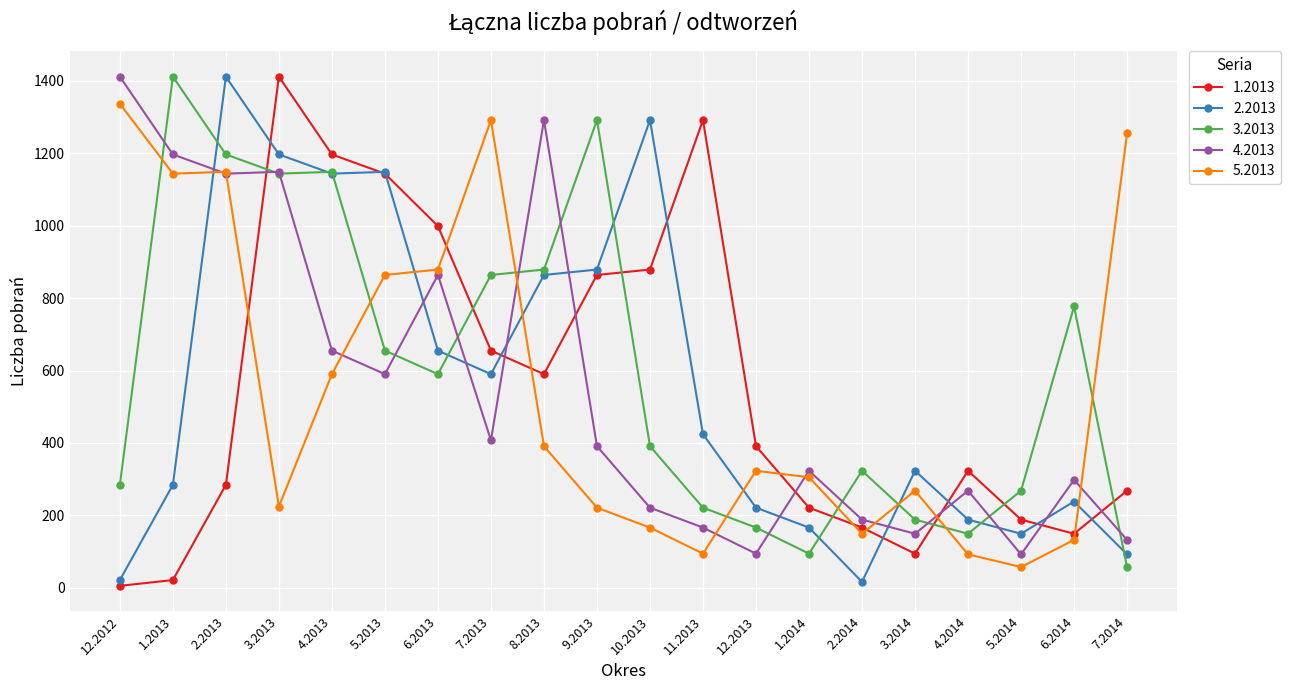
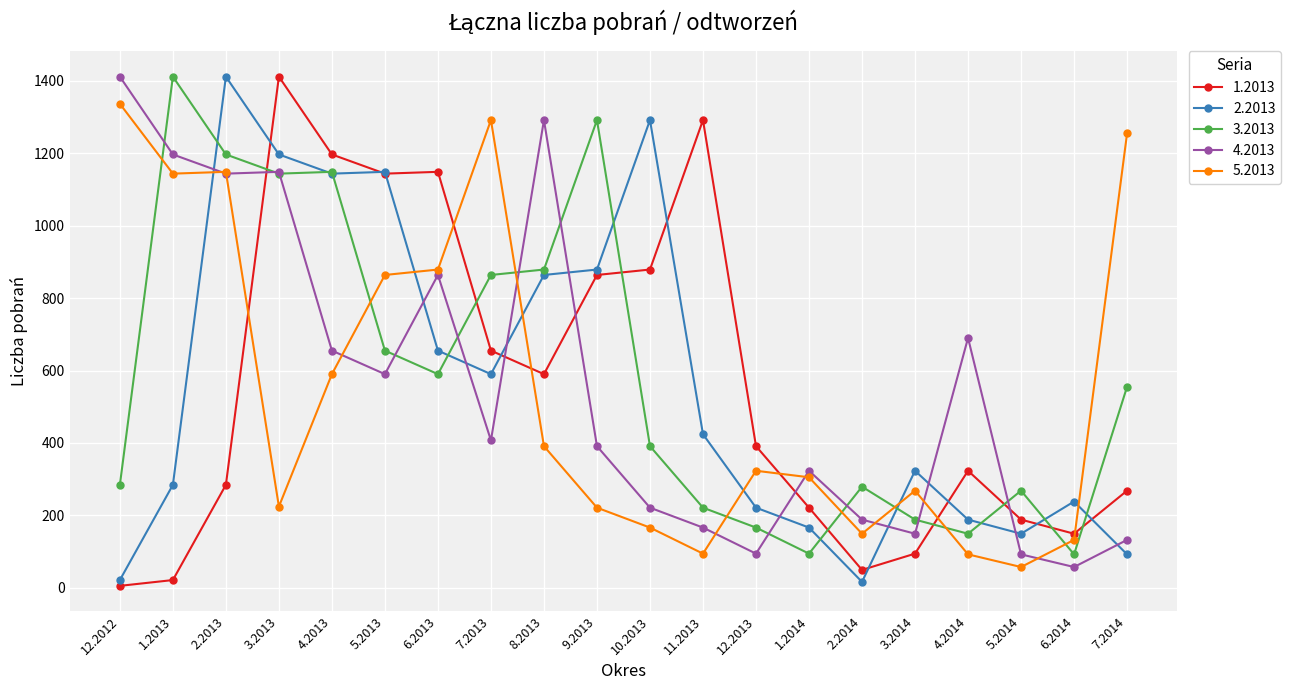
  {
    "1.2013": {
      "12.2012": 10,
      "1.2013": 20,
      "2.2013": 280,
      "3.2013": 1410,
      "4.2013": 1200,
-     "6.2013": 1000,
+     "6.2013": 1150,
      "7.2013": 660,
      "8.2013": 590,
      "9.2013": 860,
      "10.2013": 880,
      "11.2013": 1290,
      "12.2013": 390,
      "1.2014": 220,
-     "2.2014": 170,
+     "2.2014": 50,
      "3.2014": 90,
      "4.2014": 320,
      "5.2014": 190,
      "6.2014": 150,
      "7.2014": 270
    },
    "2.2013": {
      "12.2012": 20,
      "1.2013": 280,
      "2.2013": 1410,
      "3.2013": 1200,
      "6.2013": 660,
      "7.2013": 590,
      "8.2013": 860,
      "9.2013": 880,
      "10.2013": 1290,
      "11.2013": 420,
      "12.2013": 220,
      "1.2014": 170,
      "2.2014": 20,
      "3.2014": 320,
      "4.2014": 190,
      "5.2014": 150,
      "6.2014": 240,
      "7.2014": 90
    },
    "3.2013": {
      "12.2012": 280,
      "1.2013": 1410,
      "2.2013": 1200,
      "5.2013": 660,
      "6.2013": 590,
      "7.2013": 860,
      "8.2013": 880,
      "9.2013": 1290,
      "10.2013": 390,
      "11.2013": 220,
      "12.2013": 170,
      "1.2014": 90,
-     "2.2014": 320,
+     "2.2014": 280,
      "3.2014": 190,
      "4.2014": 150,
      "5.2014": 270,
-     "6.2014": 780,
-     "7.2014": 60
+     "6.2014": 90,
+     "7.2014": 560
    },
    "4.2013": {
      "12.2012": 1410,
      "1.2013": 1200,
      "4.2013": 660,
      "5.2013": 590,
      "6.2013": 860,
      "7.2013": 410,
      "8.2013": 1290,
      "9.2013": 390,
      "10.2013": 220,
      "11.2013": 170,
      "12.2013": 90,
      "1.2014": 320,
      "2.2014": 190,
      "3.2014": 150,
-     "4.2014": 270,
+     "4.2014": 690,
      "5.2014": 90,
-     "6.2014": 300,
+     "6.2014": 60,
      "7.2014": 130
    },
    "5.2013": {
      "12.2012": 1340,
      "1.2013": 1140,
      "3.2013": 220,
      "4.2013": 590,
      "5.2013": 860,
      "6.2013": 880,
      "7.2013": 1290,
      "8.2013": 390,
      "9.2013": 220,
      "10.2013": 170,
      "11.2013": 90,
      "12.2013": 320,
      "1.2014": 310,
      "2.2014": 150,
      "3.2014": 270,
      "4.2014": 90,
      "5.2014": 60,
      "6.2014": 130,
      "7.2014": 1260
    }
  }
